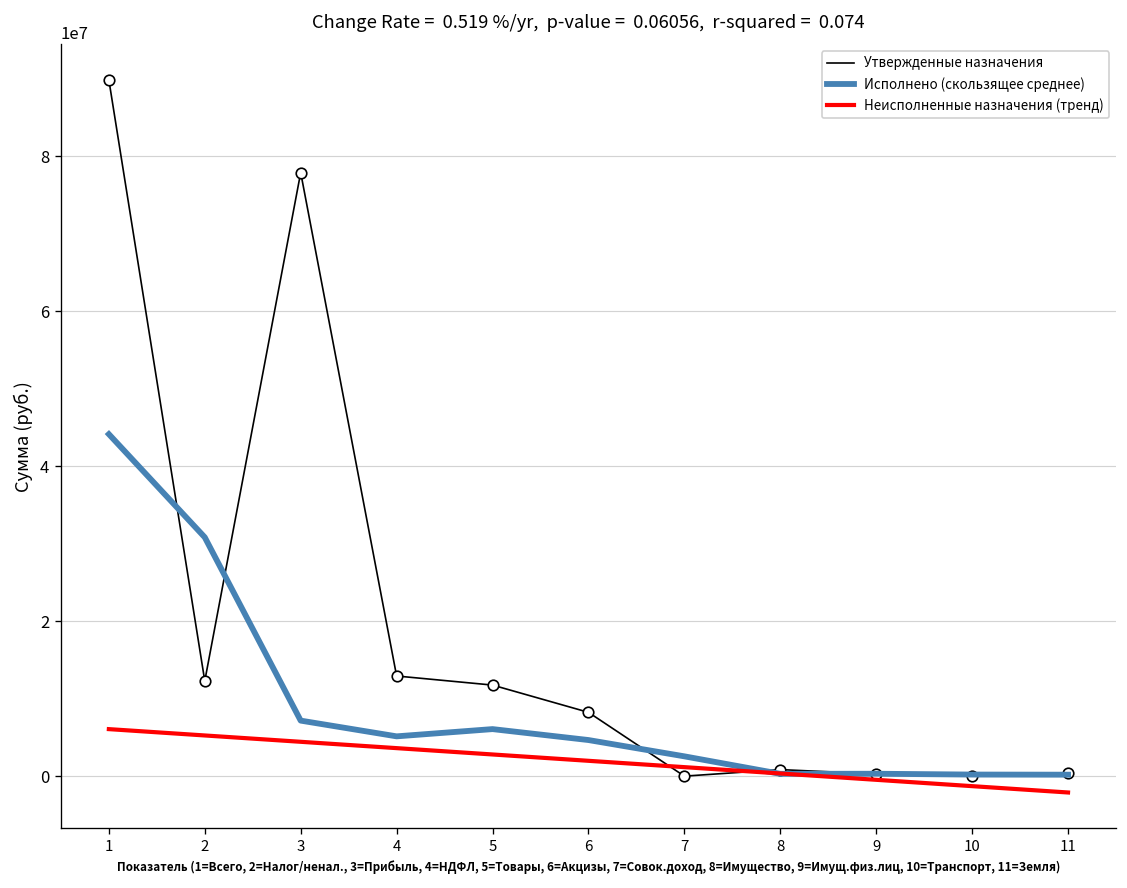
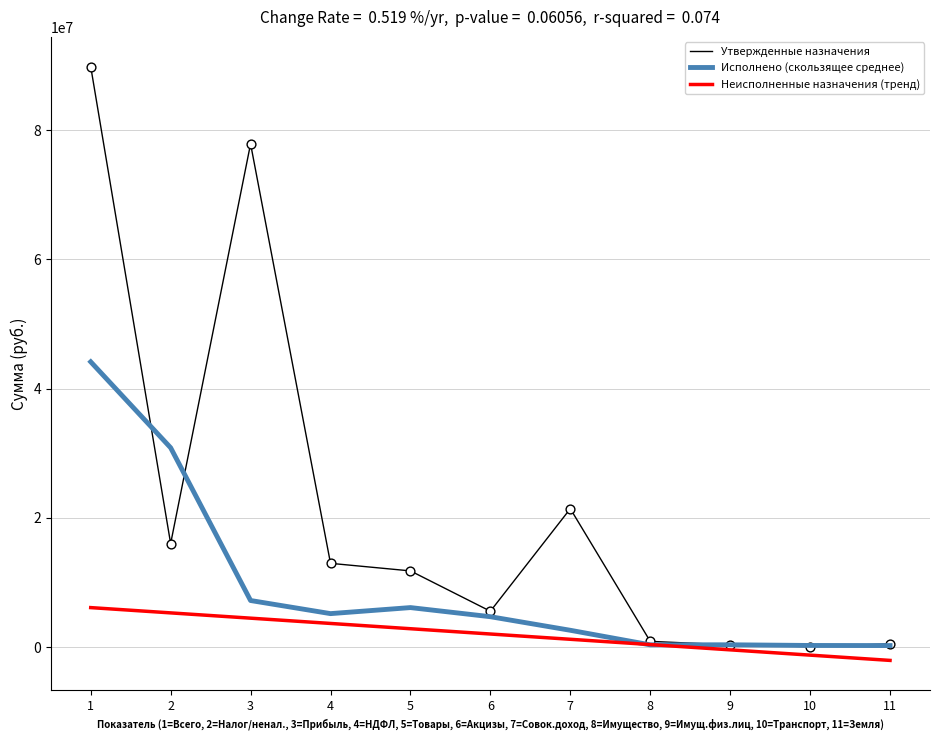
  {
    "Утвержденные назначения": {
      "1": 90000000,
-     "2": 12000000,
+     "2": 16000000,
      "3": 78000000,
      "4": 13000000,
      "5": 12000000,
-     "6": 8000000,
-     "7": 0,
+     "6": 6000000,
+     "7": 21000000,
      "8": 1000000
    },
    "Исполнено (скользящее среднее)": {
      "1": 44000000,
      "2": 31000000,
      "3": 7000000,
      "4": 5000000,
      "5": 6000000,
      "6": 5000000,
      "7": 3000000
    },
    "Неисполненные назначения (тренд)": {
      "1": 6000000,
      "2": 5000000,
      "3": 4000000,
      "4": 4000000,
      "5": 3000000,
      "6": 2000000,
      "7": 1000000,
      "9": 0,
      "10": -1000000,
      "11": -2000000
    }
  }
